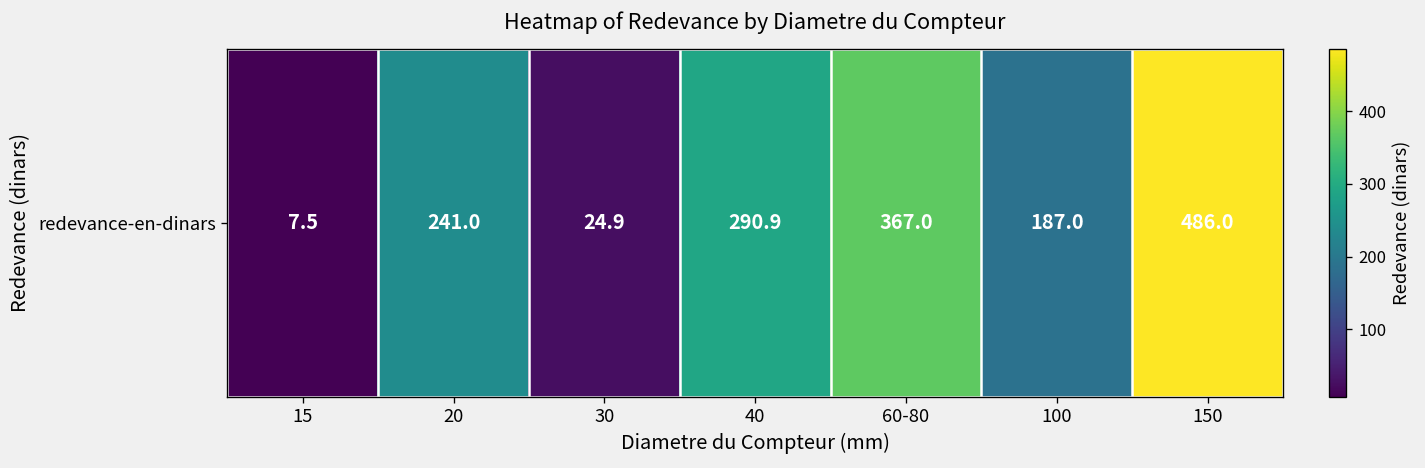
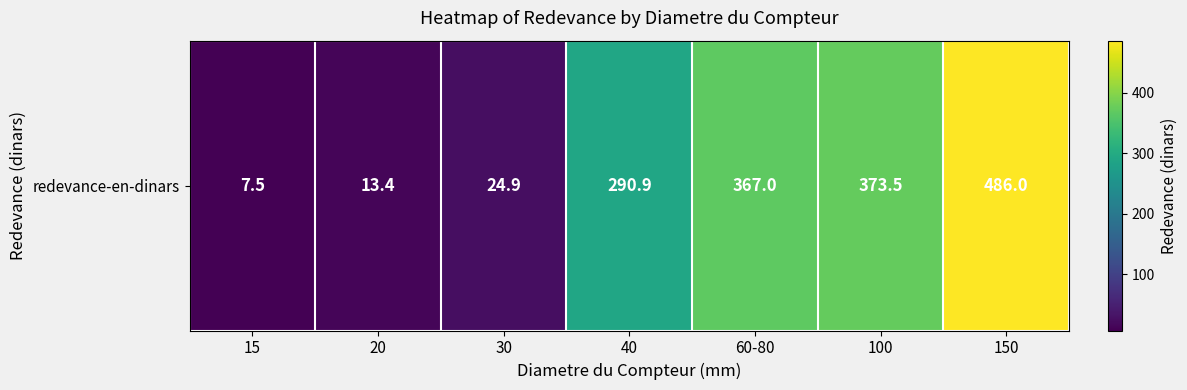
  {
    "redevance-en-dinars": {
      "15": 7.5,
-     "20": 241.0,
+     "20": 13.4,
      "30": 24.9,
      "40": 290.9,
      "60-80": 367.0,
-     "100": 187.0,
+     "100": 373.5,
      "150": 486.0
    }
  }
